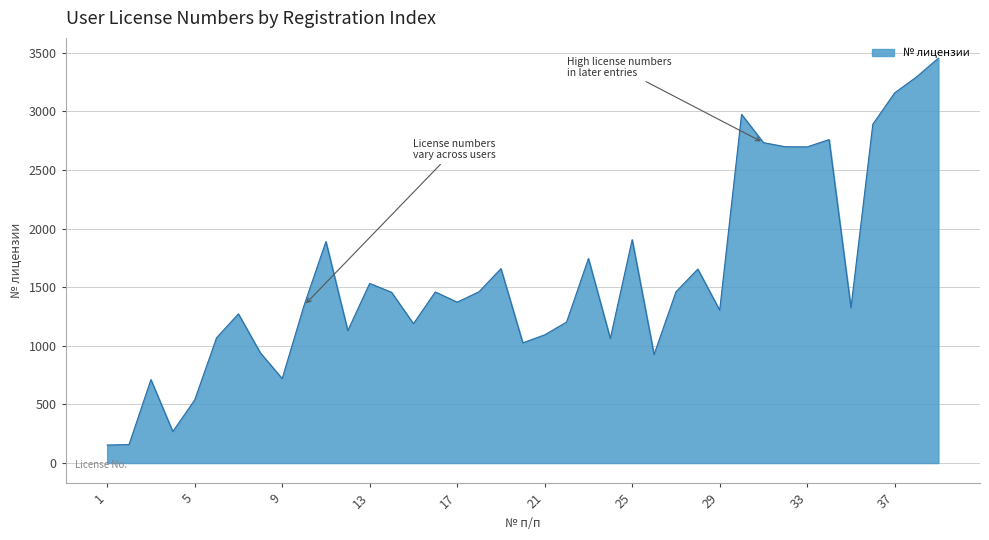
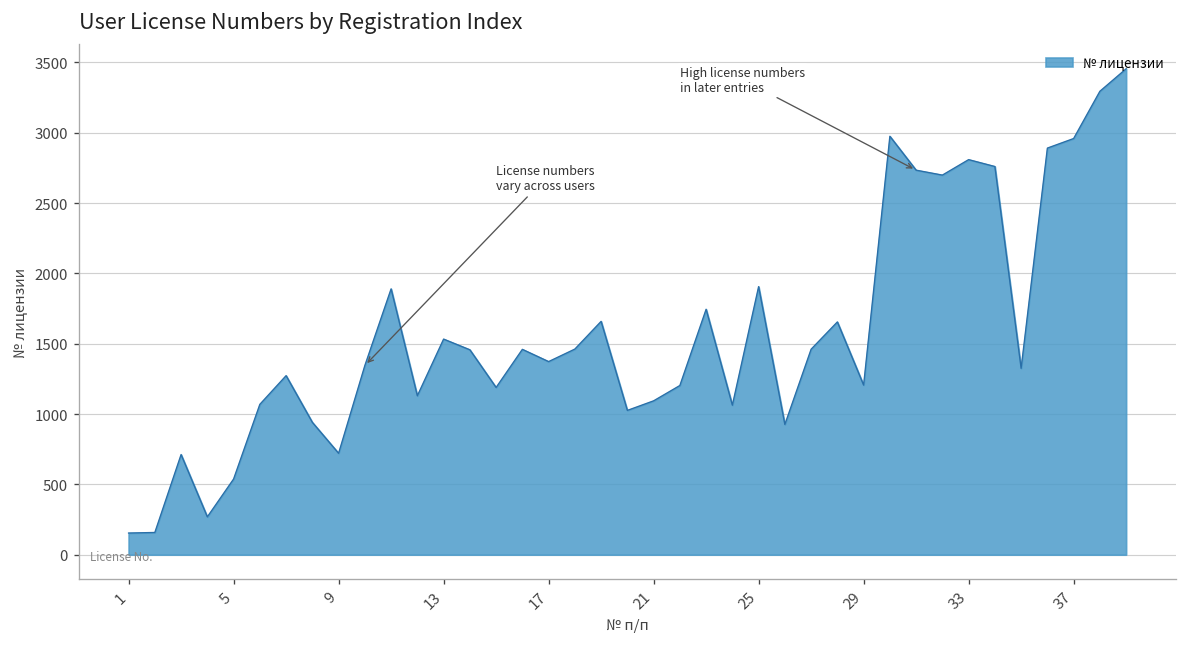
  {
    "1": 150,
    "5": 540,
    "9": 720,
    "13": 1530,
    "17": 1370,
    "21": 1090,
    "25": 1910,
-   "29": 1300,
-   "33": 2700,
-   "37": 3160
+   "29": 1210,
+   "33": 2810,
+   "37": 2960
  }
